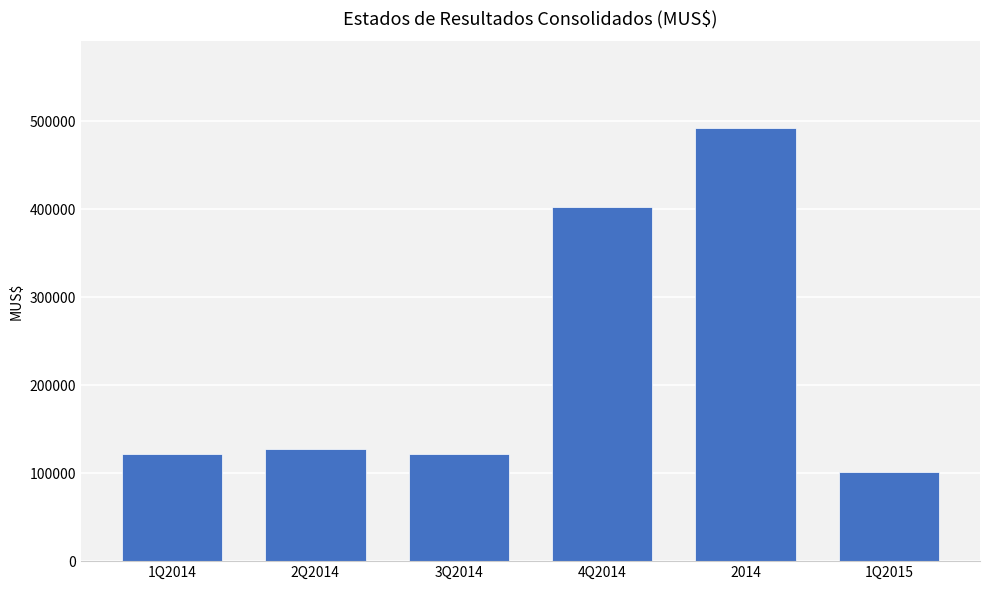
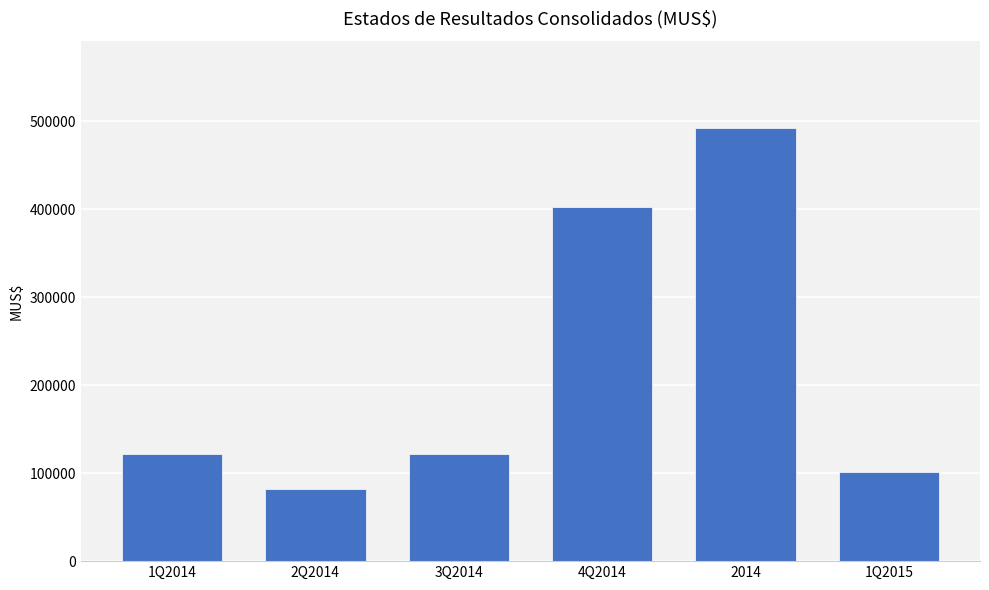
  {
    "1Q2014": 120000,
-   "2Q2014": 130000,
+   "2Q2014": 80000,
    "3Q2014": 120000,
    "4Q2014": 400000,
    "2014": 490000,
    "1Q2015": 100000
  }
